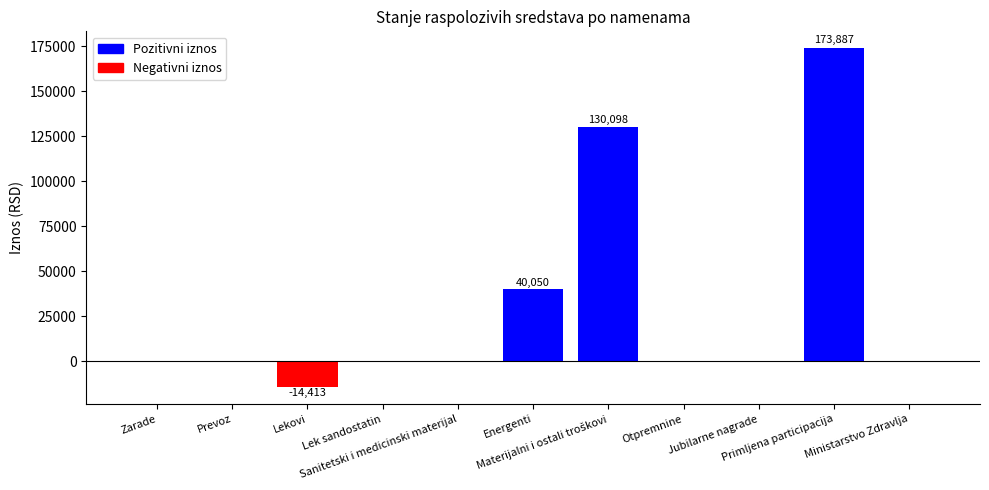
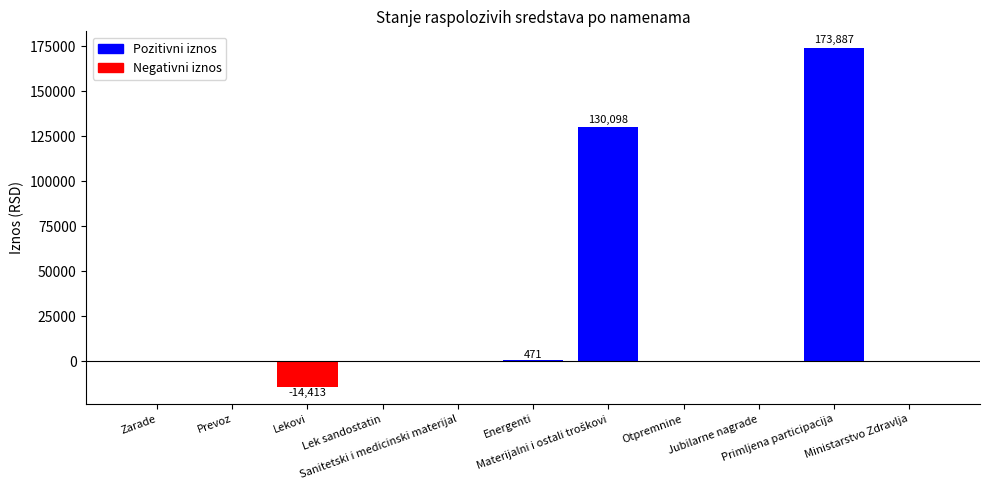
  {
    "Lekovi": "-14,413",
-   "Energenti": "40,050",
+   "Energenti": "471",
    "Materijalni i ostali troškovi": "130,098",
    "Primljena participacija": "173,887"
  }
